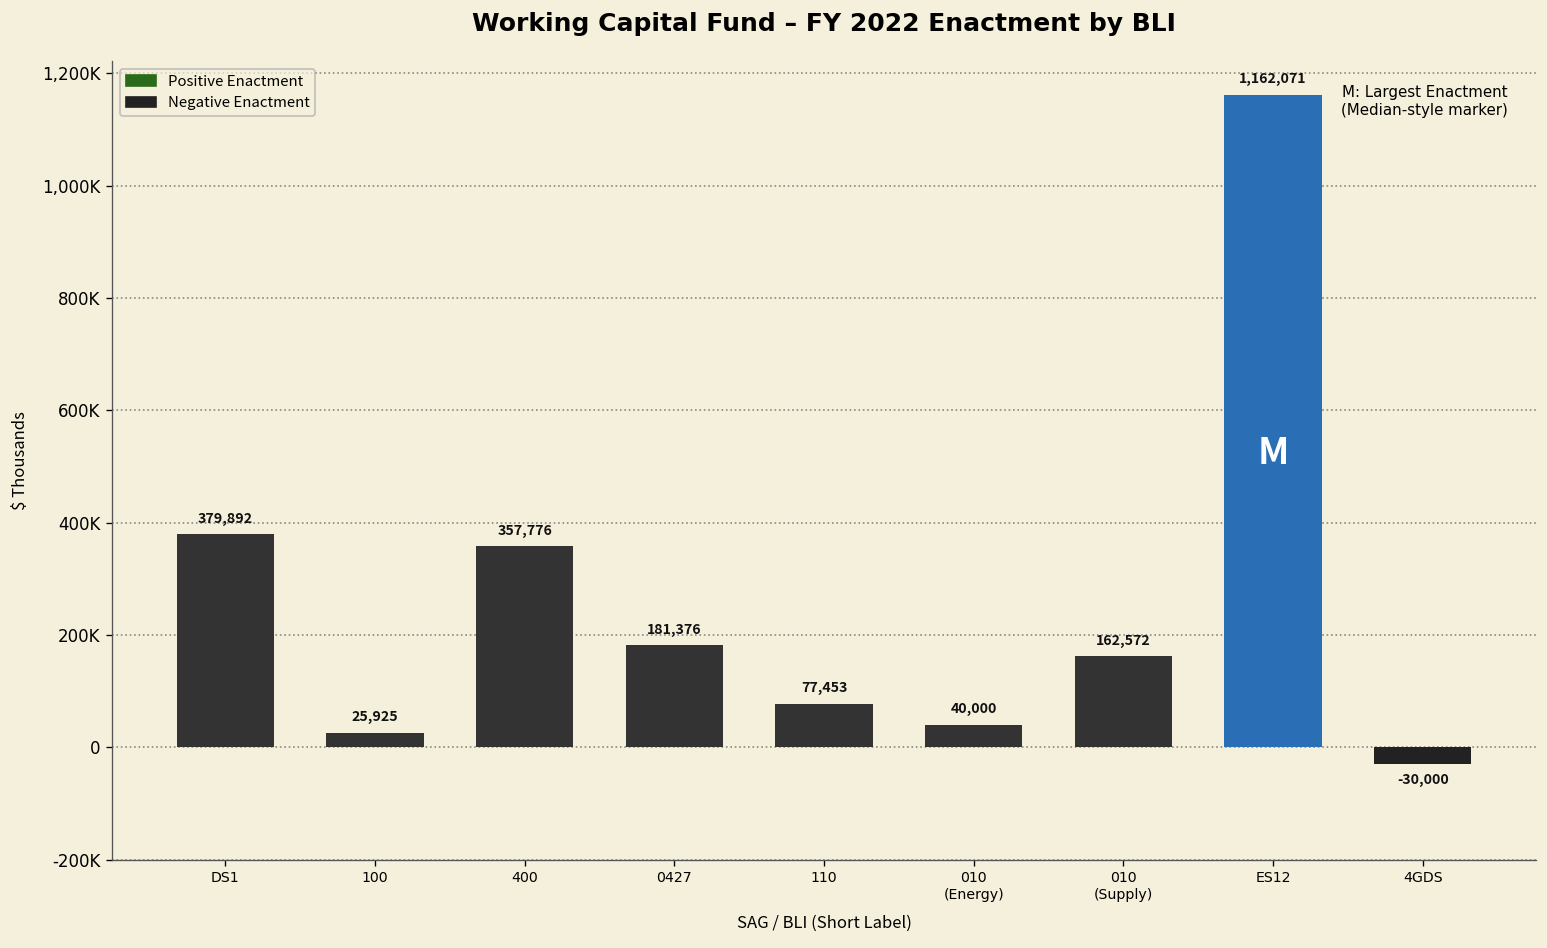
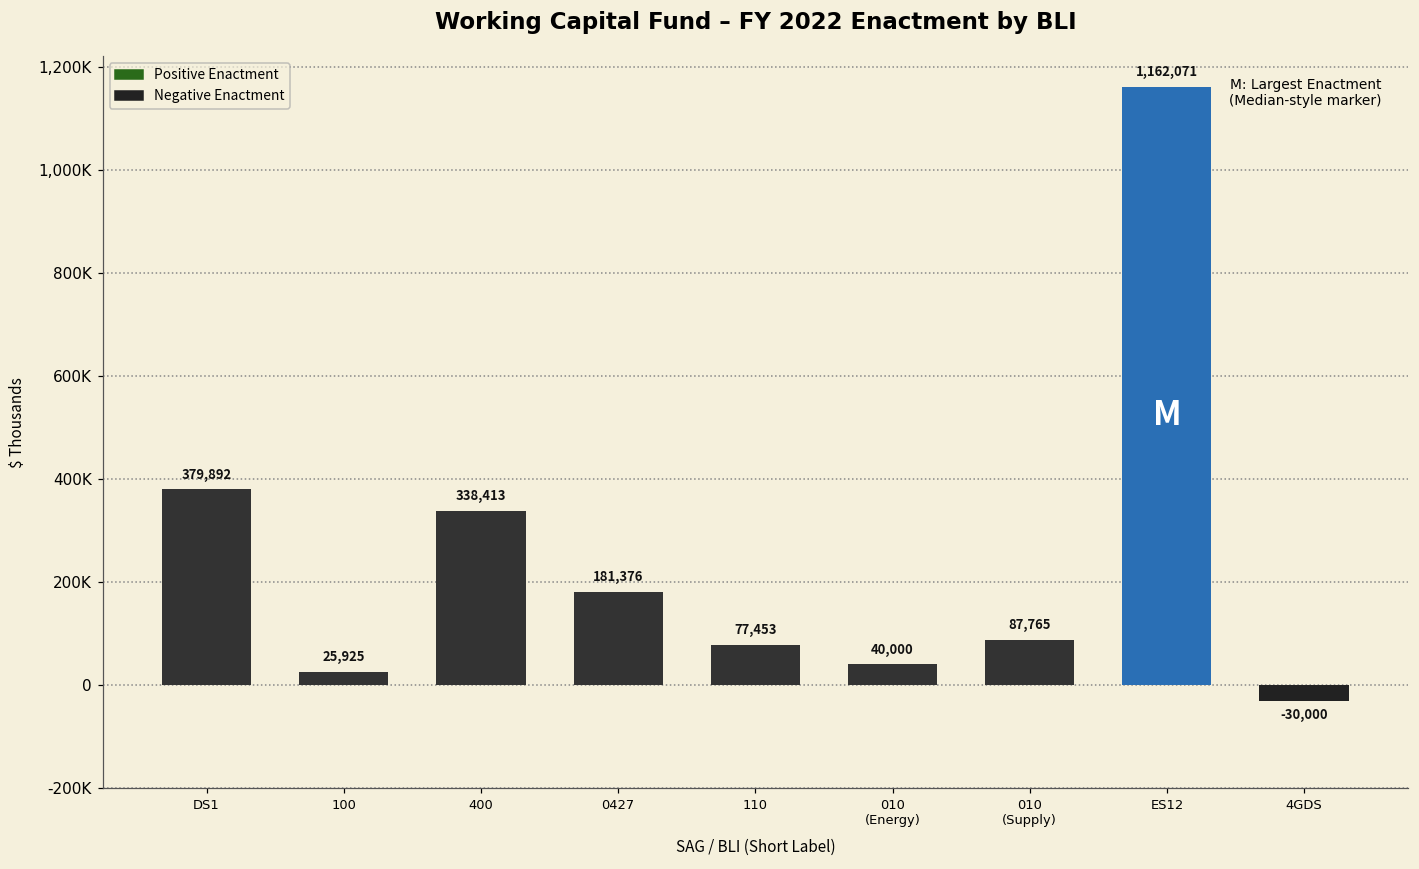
  {
    "DS1": "379,892",
    "100": "25,925",
-   "400": "357,776",
+   "400": "338,413",
    "0427": "181,376",
    "110": "77,453",
    "010 (Energy)": "40,000",
-   "010 (Supply)": "162,572",
+   "010 (Supply)": "87,765",
    "ES12": "1,162,071",
    "4GDS": "-30,000"
  }
